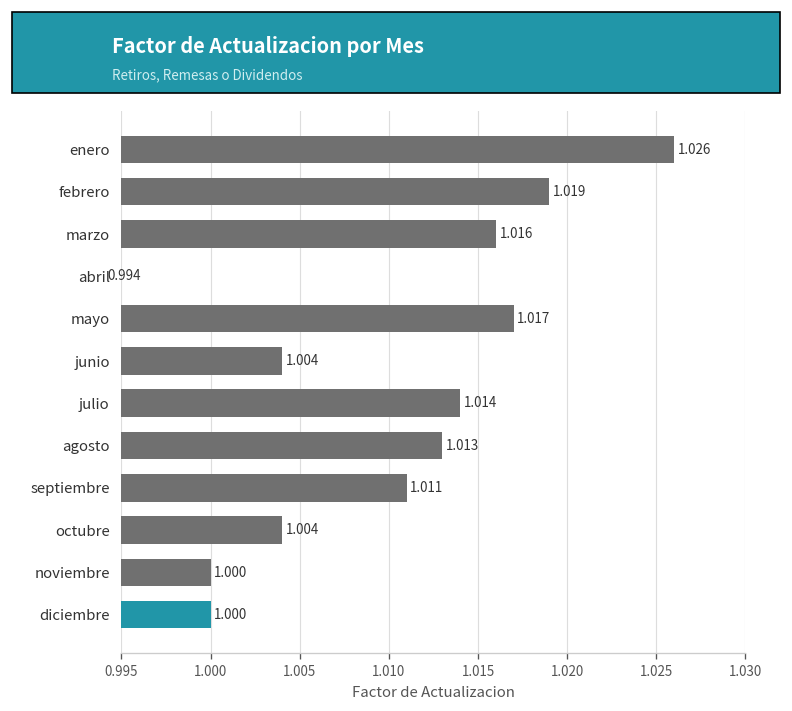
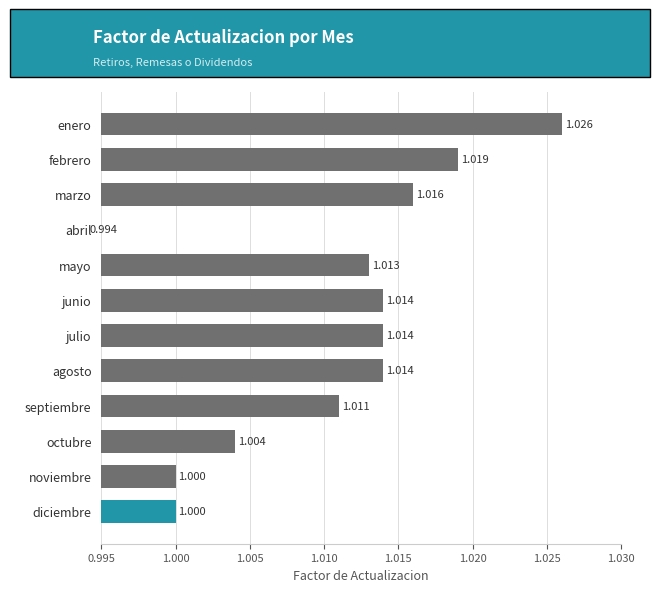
  {
    "enero": 1.026,
    "febrero": 1.019,
    "marzo": 1.016,
-   "mayo": 1.017,
-   "junio": 1.004,
+   "mayo": 1.013,
+   "junio": 1.014,
    "julio": 1.014,
-   "agosto": 1.013,
+   "agosto": 1.014,
    "septiembre": 1.011,
    "octubre": 1.004,
    "noviembre": 1.000,
    "diciembre": 1.000
  }
